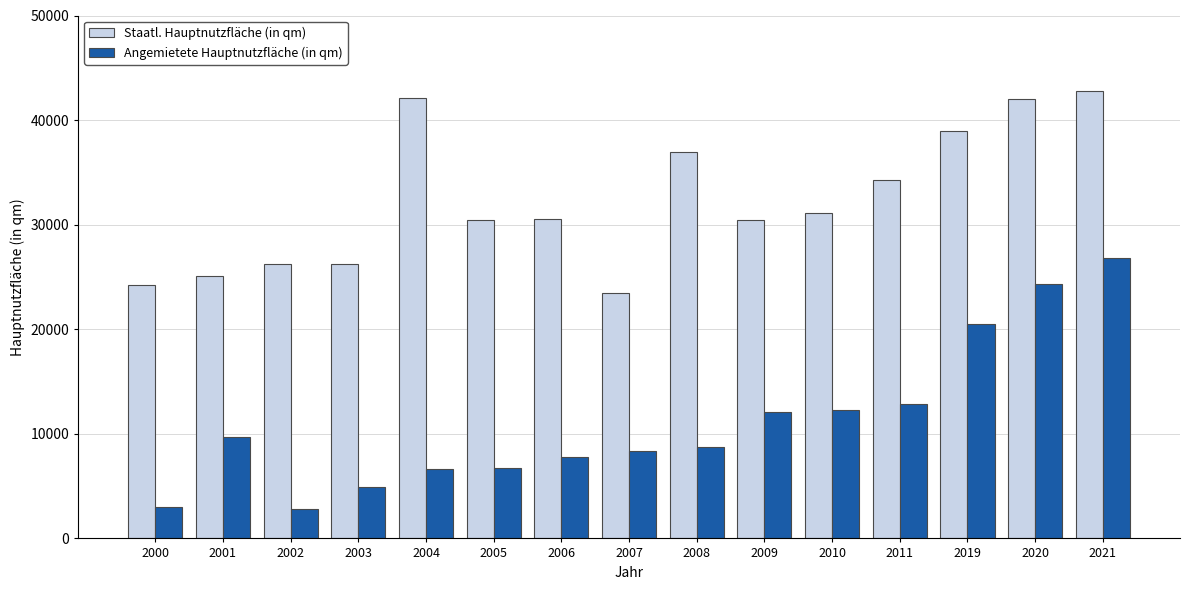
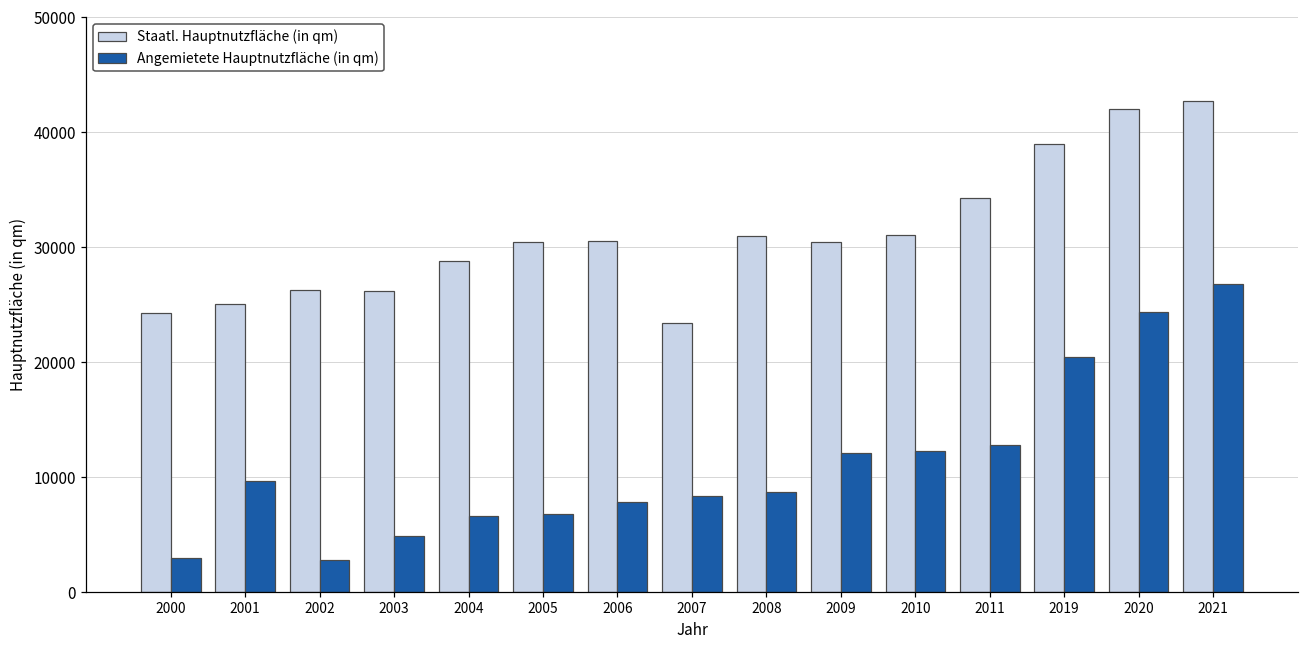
  {
    "Staatl. Hauptnutzfläche (in qm)": {
      "2000": 24200,
      "2001": 25100,
      "2002": 26200,
      "2003": 26200,
-     "2004": 42100,
+     "2004": 28800,
      "2005": 30500,
      "2006": 30500,
      "2007": 23400,
-     "2008": 36900,
+     "2008": 31000,
      "2009": 30500,
      "2010": 31100,
      "2011": 34300,
      "2019": 39000,
      "2020": 42000,
      "2021": 42700
    },
    "Angemietete Hauptnutzfläche (in qm)": {
      "2000": 3000,
      "2001": 9700,
      "2002": 2800,
      "2003": 4900,
      "2004": 6600,
      "2005": 6800,
      "2006": 7800,
      "2007": 8400,
      "2008": 8700,
      "2009": 12100,
      "2010": 12300,
      "2011": 12800,
      "2019": 20500,
      "2020": 24400,
      "2021": 26800
    }
  }
